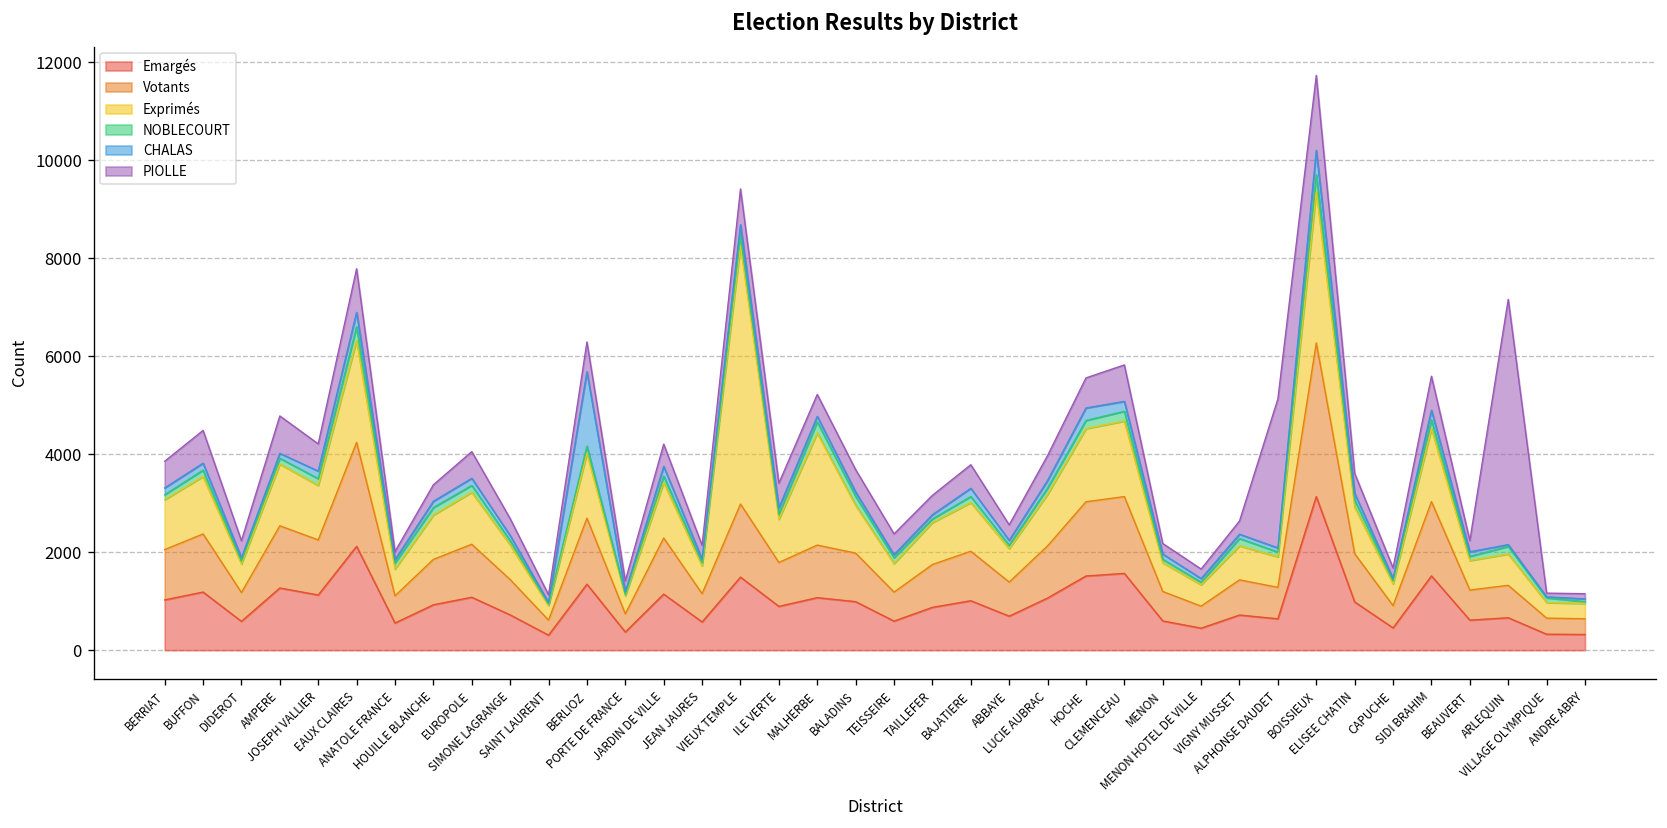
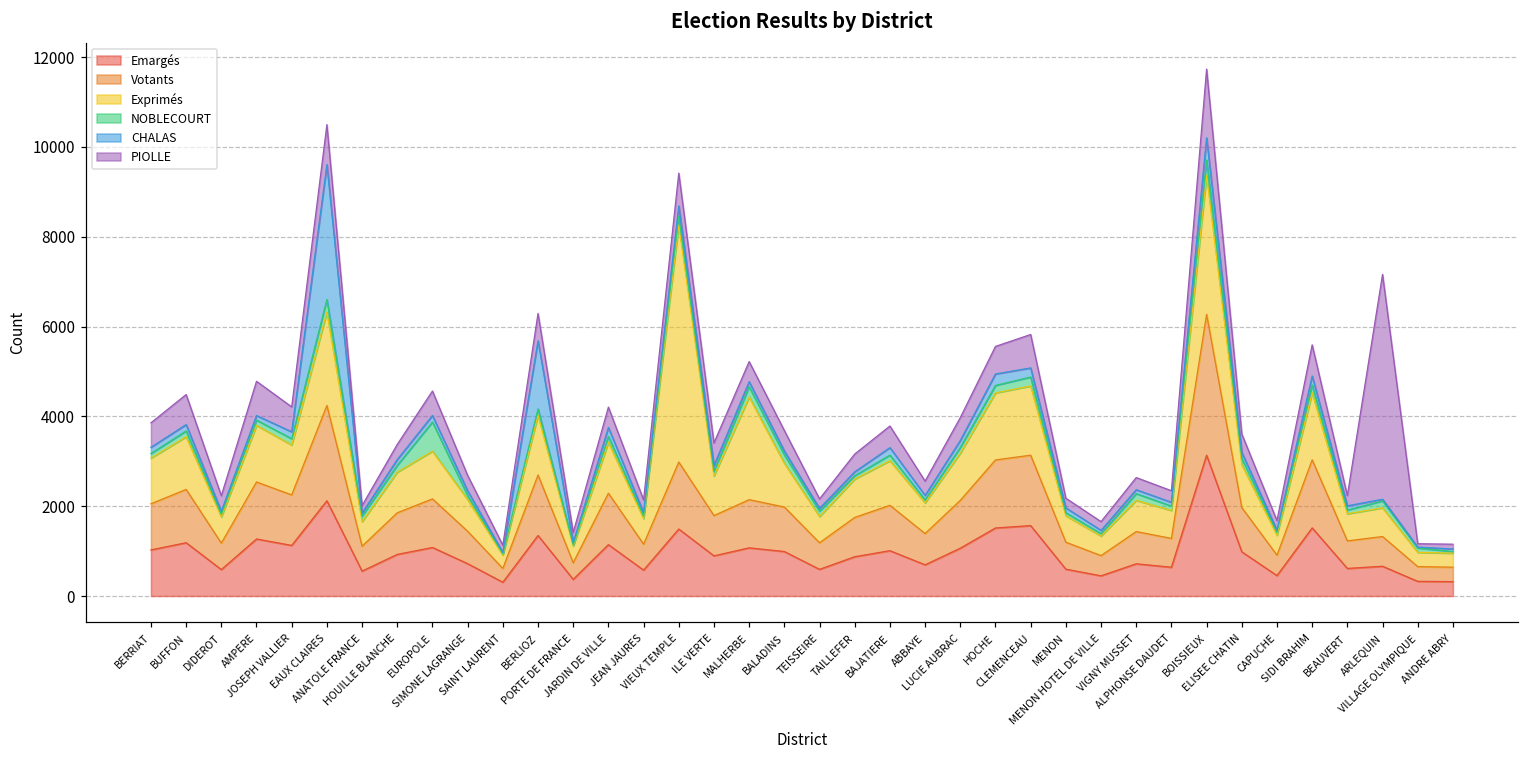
  {
    "Exprimés": {
      "BERRIAT": 1000,
      "BUFFON": 1200,
      "AMPERE": 1300,
      "JOSEPH VALLIER": 1100,
      "EAUX CLAIRES": 2100,
      "ANATOLE FRANCE": 500,
      "HOUILLE BLANCHE": 900,
      "EUROPOLE": 1100,
      "SIMONE LAGRANGE": 700,
      "BERLIOZ": 1300,
      "JARDIN DE VILLE": 1100,
      "VIEUX TEMPLE": 5300,
      "ILE VERTE": 900,
      "MALHERBE": 2300,
      "BALADINS": 1000,
      "TEISSEIRE": 600,
      "TAILLEFER": 900,
      "BAJATIERE": 1000,
      "ABBAYE": 700,
      "LUCIE AUBRAC": 1100,
      "HOCHE": 1500,
      "CLEMENCEAU": 1500,
      "MENON": 600,
      "VIGNY MUSSET": 700,
      "ALPHONSE DAUDET": 600,
      "BOISSIEUX": 3100,
      "ELISEE CHATIN": 1000,
      "CAPUCHE": 400,
      "SIDI BRAHIM": 1500,
      "BEAUVERT": 600,
      "ARLEQUIN": 600,
      "VILLAGE OLYMPIQUE": 300
    },
    "NOBLECOURT": {
      "BERRIAT": 100,
      "BUFFON": 100,
      "AMPERE": 100,
      "JOSEPH VALLIER": 100,
      "EAUX CLAIRES": 300,
      "ANATOLE FRANCE": 100,
      "HOUILLE BLANCHE": 200,
-     "EUROPOLE": 100,
+     "EUROPOLE": 700,
      "SIMONE LAGRANGE": 100,
      "BERLIOZ": 100,
      "JARDIN DE VILLE": 100,
      "VIEUX TEMPLE": 200,
      "ILE VERTE": 100,
      "MALHERBE": 200,
      "BALADINS": 200,
      "TAILLEFER": 100,
      "BAJATIERE": 100,
      "ABBAYE": 100,
      "LUCIE AUBRAC": 100,
      "HOCHE": 200,
      "CLEMENCEAU": 200,
      "MENON": 100,
      "VIGNY MUSSET": 100,
      "ALPHONSE DAUDET": 100,
      "BOISSIEUX": 300,
      "ELISEE CHATIN": 100,
      "SIDI BRAHIM": 200,
      "BEAUVERT": 100
    },
    "CHALAS": {
      "BERRIAT": 100,
      "BUFFON": 100,
      "DIDEROT": 100,
      "AMPERE": 100,
      "JOSEPH VALLIER": 200,
-     "EAUX CLAIRES": 300,
+     "EAUX CLAIRES": 3000,
      "ANATOLE FRANCE": 100,
      "HOUILLE BLANCHE": 100,
      "EUROPOLE": 100,
      "SIMONE LAGRANGE": 100,
      "BERLIOZ": 1500,
      "JARDIN DE VILLE": 200,
      "JEAN JAURES": 100,
      "VIEUX TEMPLE": 200,
      "ILE VERTE": 100,
      "MALHERBE": 100,
      "BALADINS": 100,
      "TAILLEFER": 100,
      "BAJATIERE": 200,
      "ABBAYE": 100,
      "LUCIE AUBRAC": 200,
      "HOCHE": 300,
      "CLEMENCEAU": 200,
      "MENON": 100,
      "MENON HOTEL DE VILLE": 100,
      "VIGNY MUSSET": 100,
      "ALPHONSE DAUDET": 100,
      "BOISSIEUX": 500,
      "ELISEE CHATIN": 100,
      "SIDI BRAHIM": 200,
      "BEAUVERT": 100
    },
    "PIOLLE": {
      "BERRIAT": 500,
      "BUFFON": 700,
      "DIDEROT": 300,
      "AMPERE": 800,
      "JOSEPH VALLIER": 600,
      "EAUX CLAIRES": 900,
      "ANATOLE FRANCE": 200,
      "HOUILLE BLANCHE": 300,
      "EUROPOLE": 500,
      "SIMONE LAGRANGE": 300,
      "SAINT LAURENT": 200,
      "BERLIOZ": 600,
      "PORTE DE FRANCE": 200,
      "JARDIN DE VILLE": 500,
      "JEAN JAURES": 300,
      "VIEUX TEMPLE": 700,
      "ILE VERTE": 500,
      "MALHERBE": 400,
      "BALADINS": 500,
-     "TEISSEIRE": 400,
+     "TEISSEIRE": 200,
      "TAILLEFER": 400,
      "BAJATIERE": 500,
      "ABBAYE": 300,
      "LUCIE AUBRAC": 500,
      "HOCHE": 600,
      "CLEMENCEAU": 700,
      "MENON": 200,
      "MENON HOTEL DE VILLE": 200,
      "VIGNY MUSSET": 300,
-     "ALPHONSE DAUDET": 3000,
+     "ALPHONSE DAUDET": 300,
      "BOISSIEUX": 1500,
      "ELISEE CHATIN": 400,
      "CAPUCHE": 200,
      "SIDI BRAHIM": 700,
      "BEAUVERT": 200,
      "ARLEQUIN": 5000,
      "VILLAGE OLYMPIQUE": 100,
      "ANDRE ABRY": 100
    }
  }
